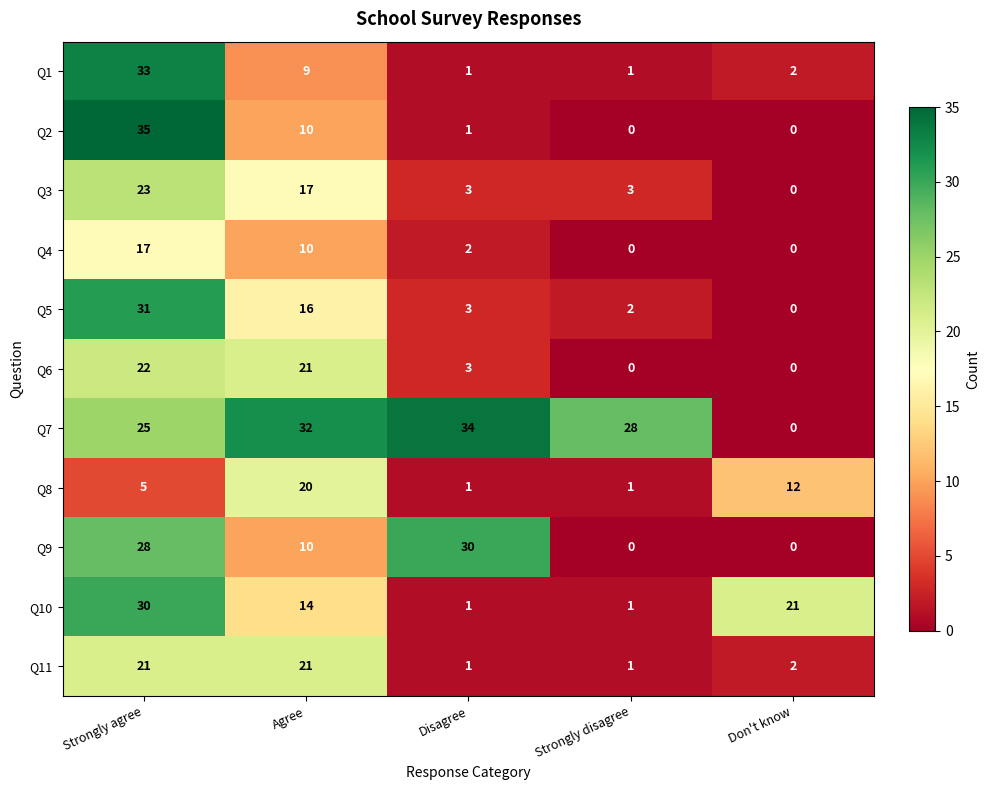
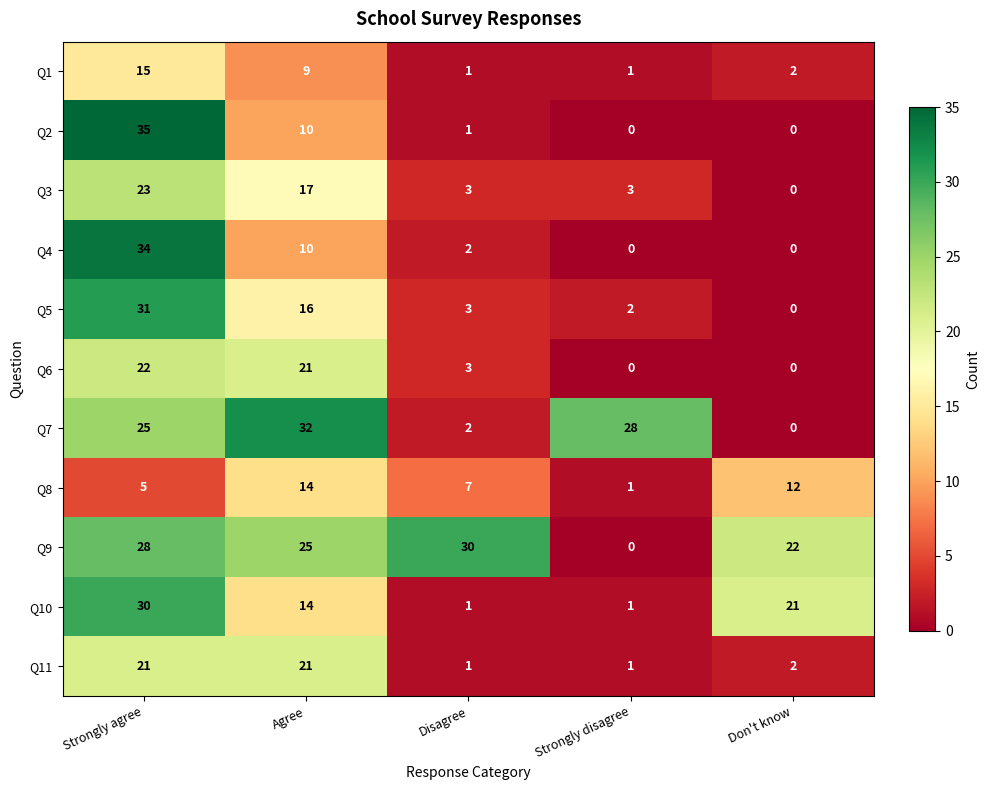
  {
    "Q1": {
-     "Strongly agree": 33,
+     "Strongly agree": 15,
      "Agree": 9,
      "Disagree": 1,
      "Strongly disagree": 1,
      "Don't know": 2
    },
    "Q2": {
      "Strongly agree": 35,
      "Agree": 10,
      "Disagree": 1,
      "Strongly disagree": 0,
      "Don't know": 0
    },
    "Q3": {
      "Strongly agree": 23,
      "Agree": 17,
      "Disagree": 3,
      "Strongly disagree": 3,
      "Don't know": 0
    },
    "Q4": {
-     "Strongly agree": 17,
+     "Strongly agree": 34,
      "Agree": 10,
      "Disagree": 2,
      "Strongly disagree": 0,
      "Don't know": 0
    },
    "Q5": {
      "Strongly agree": 31,
      "Agree": 16,
      "Disagree": 3,
      "Strongly disagree": 2,
      "Don't know": 0
    },
    "Q6": {
      "Strongly agree": 22,
      "Agree": 21,
      "Disagree": 3,
      "Strongly disagree": 0,
      "Don't know": 0
    },
    "Q7": {
      "Strongly agree": 25,
      "Agree": 32,
-     "Disagree": 34,
+     "Disagree": 2,
      "Strongly disagree": 28,
      "Don't know": 0
    },
    "Q8": {
      "Strongly agree": 5,
-     "Agree": 20,
-     "Disagree": 1,
+     "Agree": 14,
+     "Disagree": 7,
      "Strongly disagree": 1,
      "Don't know": 12
    },
    "Q9": {
      "Strongly agree": 28,
-     "Agree": 10,
+     "Agree": 25,
      "Disagree": 30,
      "Strongly disagree": 0,
-     "Don't know": 0
+     "Don't know": 22
    },
    "Q10": {
      "Strongly agree": 30,
      "Agree": 14,
      "Disagree": 1,
      "Strongly disagree": 1,
      "Don't know": 21
    },
    "Q11": {
      "Strongly agree": 21,
      "Agree": 21,
      "Disagree": 1,
      "Strongly disagree": 1,
      "Don't know": 2
    }
  }
